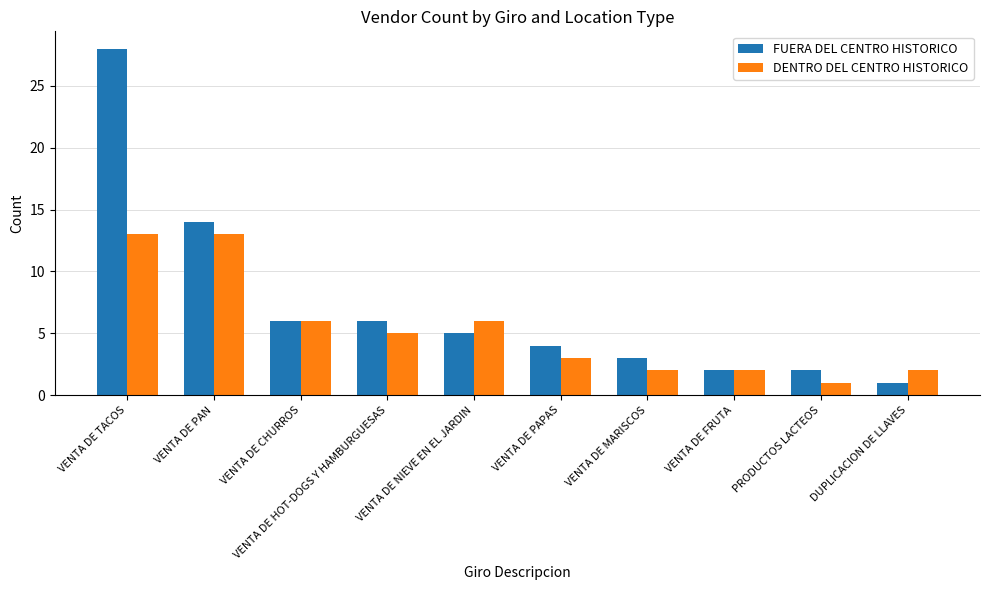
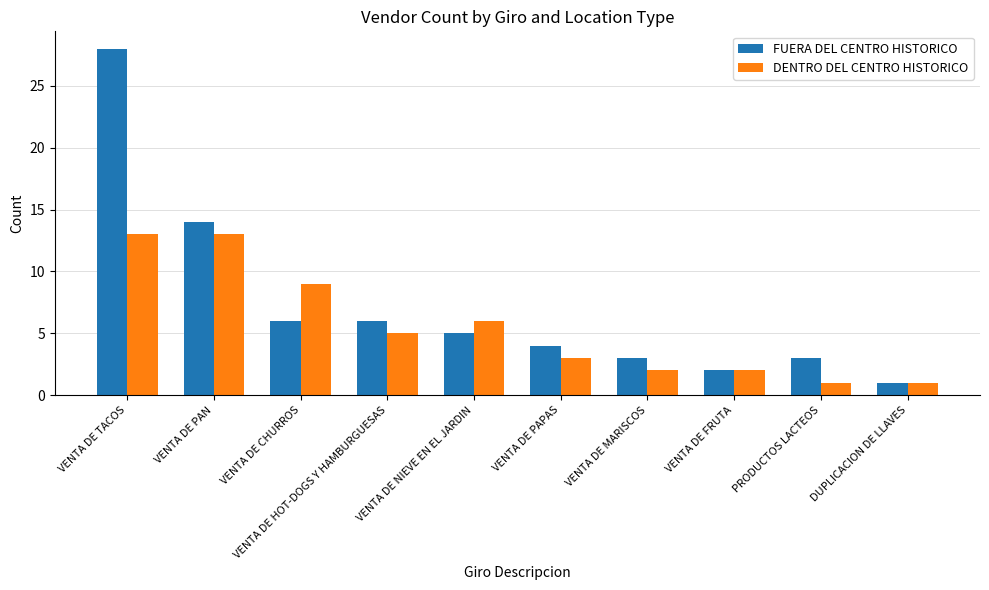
  {
    "FUERA DEL CENTRO HISTORICO": {
      "VENTA DE TACOS": 28,
      "VENTA DE PAN": 14,
      "VENTA DE CHURROS": 6,
      "VENTA DE HOT-DOGS Y HAMBURGUESAS": 6,
      "VENTA DE NIEVE EN EL JARDIN": 5,
      "VENTA DE PAPAS": 4,
      "VENTA DE MARISCOS": 3,
      "VENTA DE FRUTA": 2,
-     "PRODUCTOS LACTEOS": 2,
+     "PRODUCTOS LACTEOS": 3,
      "DUPLICACION DE LLAVES": 1
    },
    "DENTRO DEL CENTRO HISTORICO": {
      "VENTA DE TACOS": 13,
      "VENTA DE PAN": 13,
-     "VENTA DE CHURROS": 6,
+     "VENTA DE CHURROS": 9,
      "VENTA DE HOT-DOGS Y HAMBURGUESAS": 5,
      "VENTA DE NIEVE EN EL JARDIN": 6,
      "VENTA DE PAPAS": 3,
      "VENTA DE MARISCOS": 2,
      "VENTA DE FRUTA": 2,
      "PRODUCTOS LACTEOS": 1,
-     "DUPLICACION DE LLAVES": 2
+     "DUPLICACION DE LLAVES": 1
    }
  }
